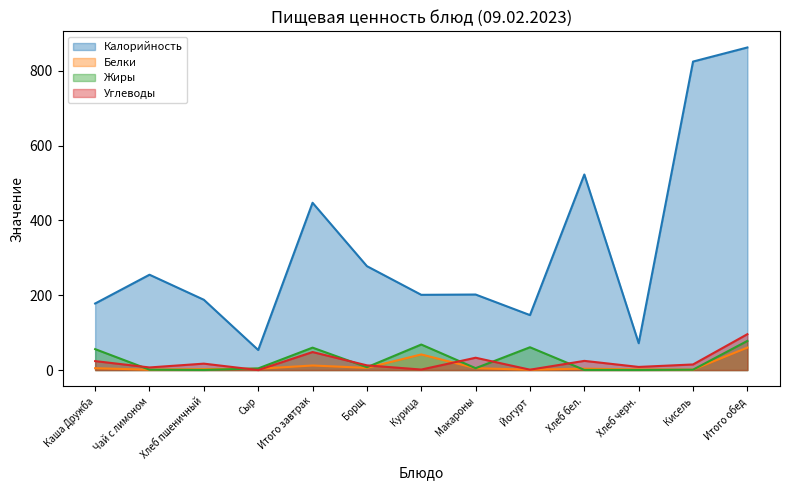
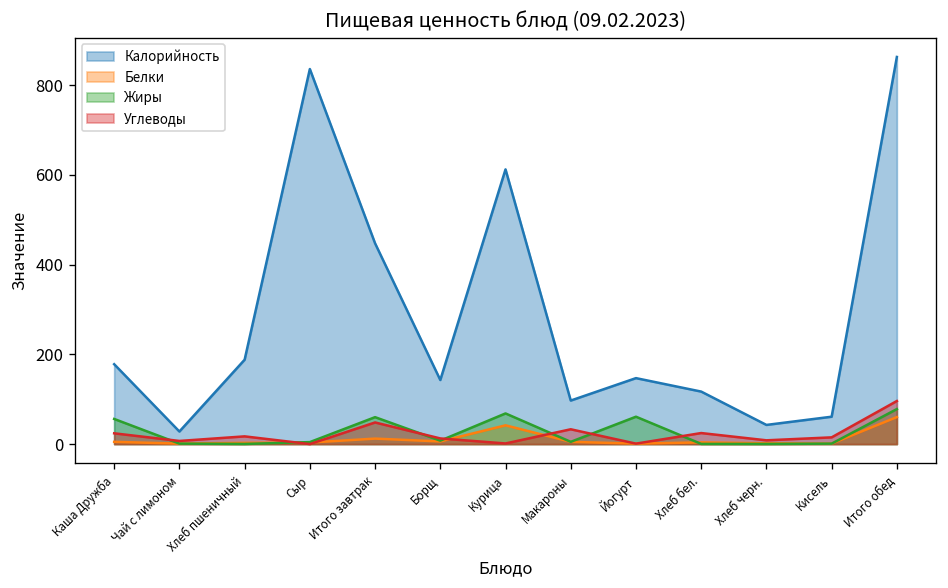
  {
    "Калорийность": {
      "Каша Дружба": 180,
-     "Чай с лимоном": 260,
+     "Чай с лимоном": 30,
      "Хлеб пшеничный": 190,
-     "Сыр": 50,
+     "Сыр": 840,
      "Итого завтрак": 450,
-     "Борщ": 280,
-     "Курица": 200,
-     "Макароны": 200,
+     "Борщ": 140,
+     "Курица": 610,
+     "Макароны": 100,
      "Йогурт": 150,
-     "Хлеб бел.": 520,
-     "Хлеб черн.": 70,
-     "Кисель": 830,
+     "Хлеб бел.": 120,
+     "Хлеб черн.": 40,
+     "Кисель": 60,
      "Итого обед": 860
    },
    "Жиры": {
      "Каша Дружба": 60,
      "Итого завтрак": 60,
      "Курица": 70,
      "Йогурт": 60,
      "Итого обед": 80
    }
  }
